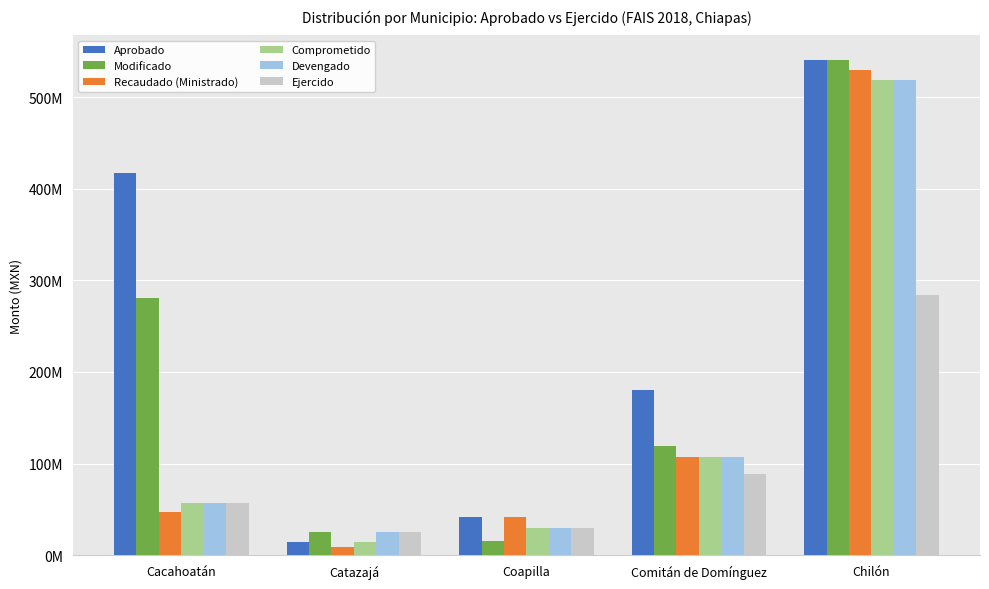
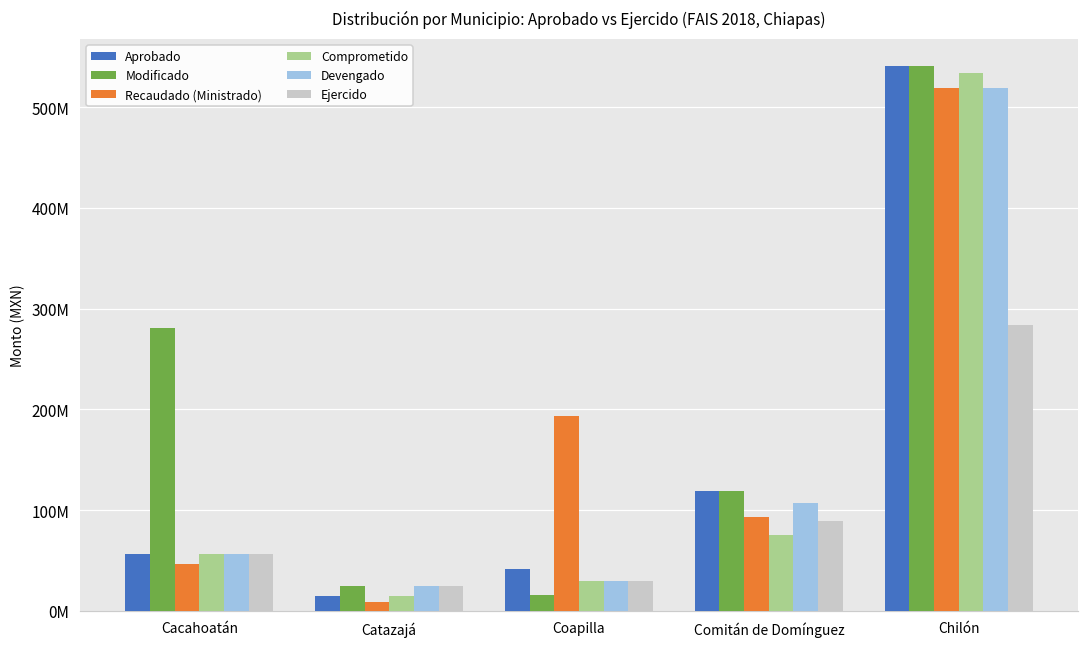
  {
    "Aprobado": {
-     "Cacahoatán": 420000000,
+     "Cacahoatán": 60000000,
      "Catazajá": 10000000,
      "Coapilla": 40000000,
-     "Comitán de Domínguez": 180000000,
+     "Comitán de Domínguez": 120000000,
      "Chilón": 540000000
    },
    "Modificado": {
      "Cacahoatán": 280000000,
      "Catazajá": 20000000,
      "Coapilla": 20000000,
      "Comitán de Domínguez": 120000000,
      "Chilón": 540000000
    },
    "Recaudado (Ministrado)": {
      "Cacahoatán": 50000000,
      "Catazajá": 10000000,
-     "Coapilla": 40000000,
-     "Comitán de Domínguez": 110000000,
-     "Chilón": 530000000
+     "Coapilla": 190000000,
+     "Comitán de Domínguez": 90000000,
+     "Chilón": 520000000
    },
    "Comprometido": {
      "Cacahoatán": 60000000,
      "Catazajá": 10000000,
      "Coapilla": 30000000,
-     "Comitán de Domínguez": 110000000,
-     "Chilón": 520000000
+     "Comitán de Domínguez": 80000000,
+     "Chilón": 530000000
    }
  }
